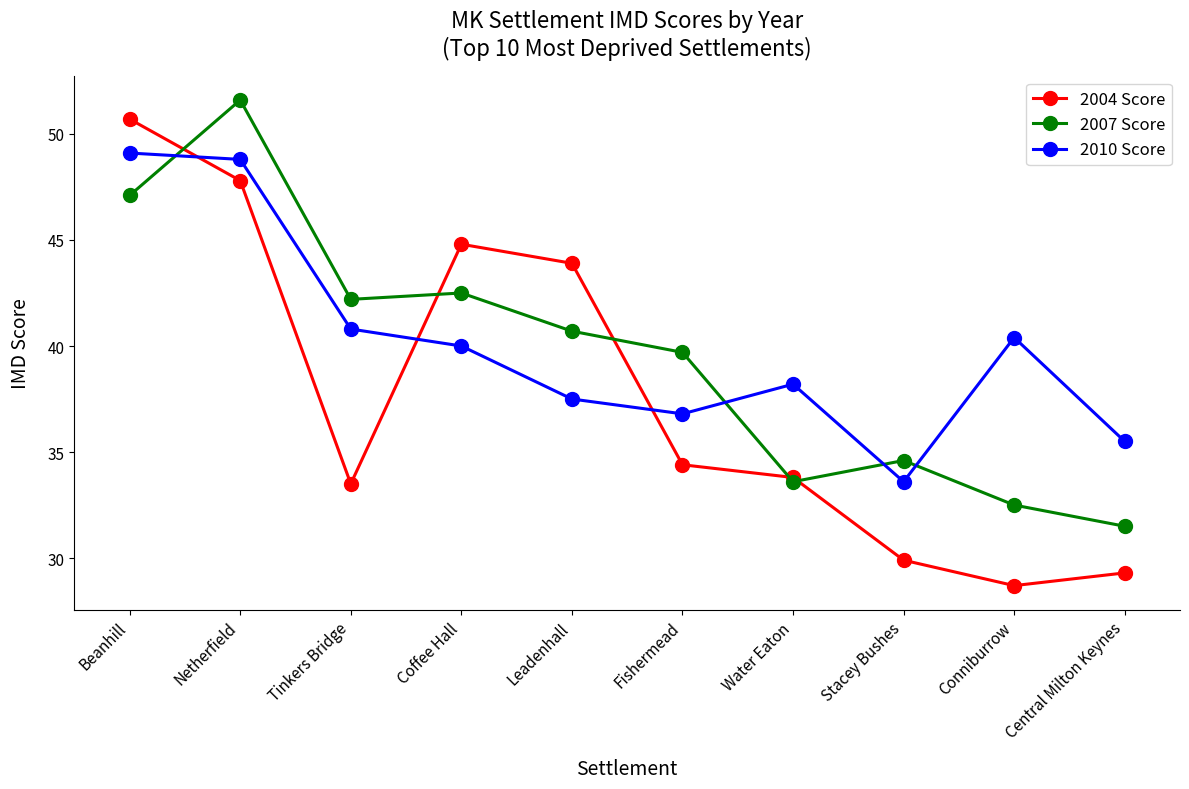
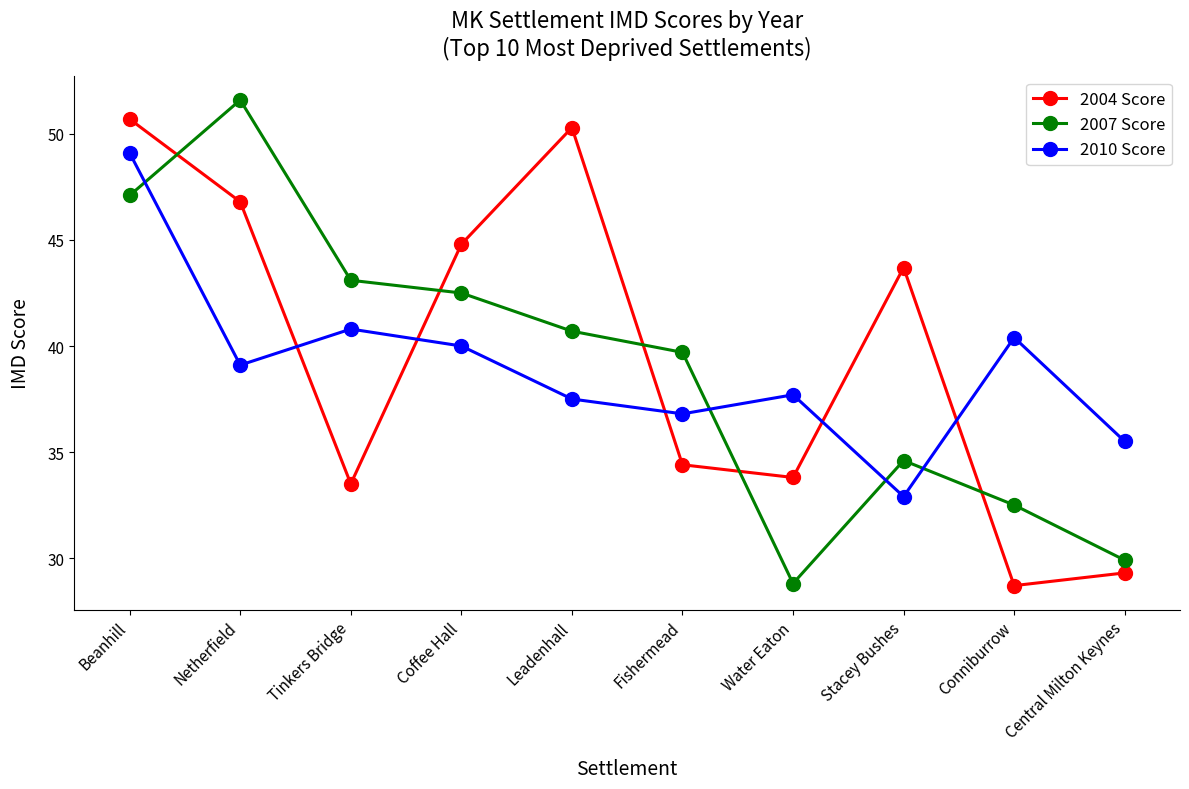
  {
    "2004 Score": {
      "Beanhill": 50.7,
-     "Netherfield": 47.8,
+     "Netherfield": 46.8,
      "Tinkers Bridge": 33.5,
      "Coffee Hall": 44.8,
-     "Leadenhall": 43.9,
+     "Leadenhall": 50.3,
      "Fishermead": 34.4,
      "Water Eaton": 33.8,
-     "Stacey Bushes": 29.9,
+     "Stacey Bushes": 43.7,
      "Conniburrow": 28.7,
      "Central Milton Keynes": 29.3
    },
    "2007 Score": {
      "Beanhill": 47.1,
      "Netherfield": 51.6,
-     "Tinkers Bridge": 42.2,
+     "Tinkers Bridge": 43.1,
      "Coffee Hall": 42.5,
      "Leadenhall": 40.7,
      "Fishermead": 39.7,
-     "Water Eaton": 33.6,
+     "Water Eaton": 28.8,
      "Stacey Bushes": 34.6,
      "Conniburrow": 32.5,
-     "Central Milton Keynes": 31.5
+     "Central Milton Keynes": 29.9
    },
    "2010 Score": {
      "Beanhill": 49.1,
-     "Netherfield": 48.8,
+     "Netherfield": 39.1,
      "Tinkers Bridge": 40.8,
      "Coffee Hall": 40.0,
      "Leadenhall": 37.5,
      "Fishermead": 36.8,
-     "Water Eaton": 38.2,
-     "Stacey Bushes": 33.6,
+     "Water Eaton": 37.7,
+     "Stacey Bushes": 32.9,
      "Conniburrow": 40.4,
      "Central Milton Keynes": 35.5
    }
  }
